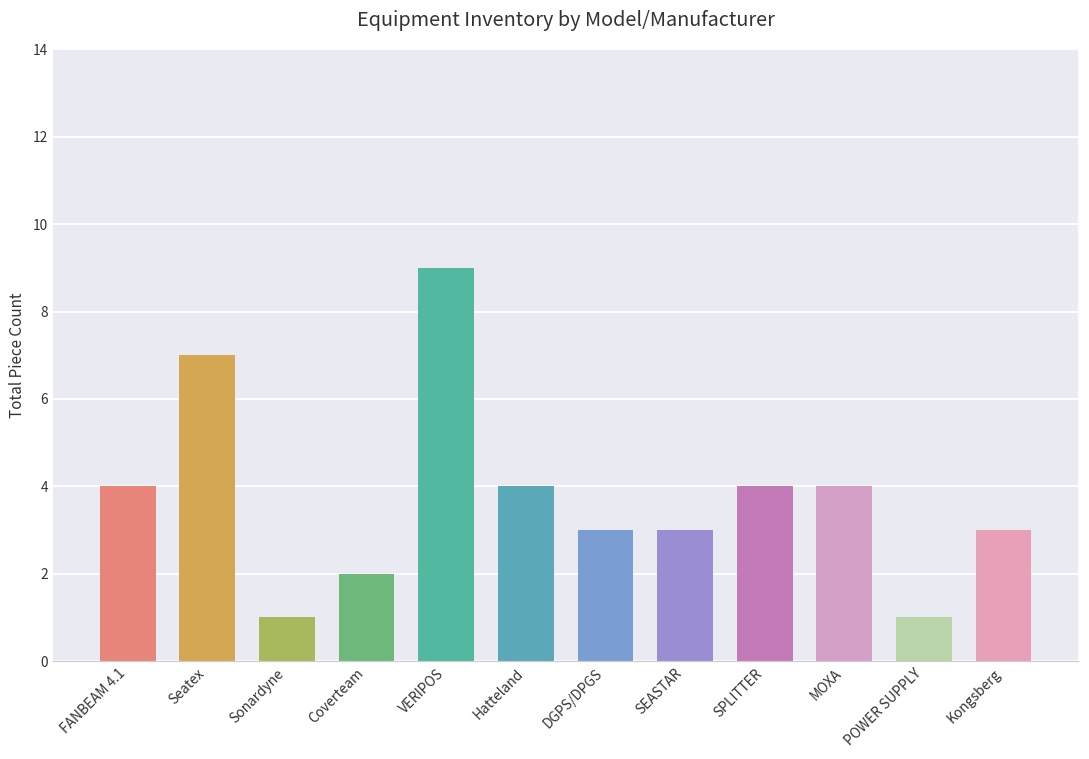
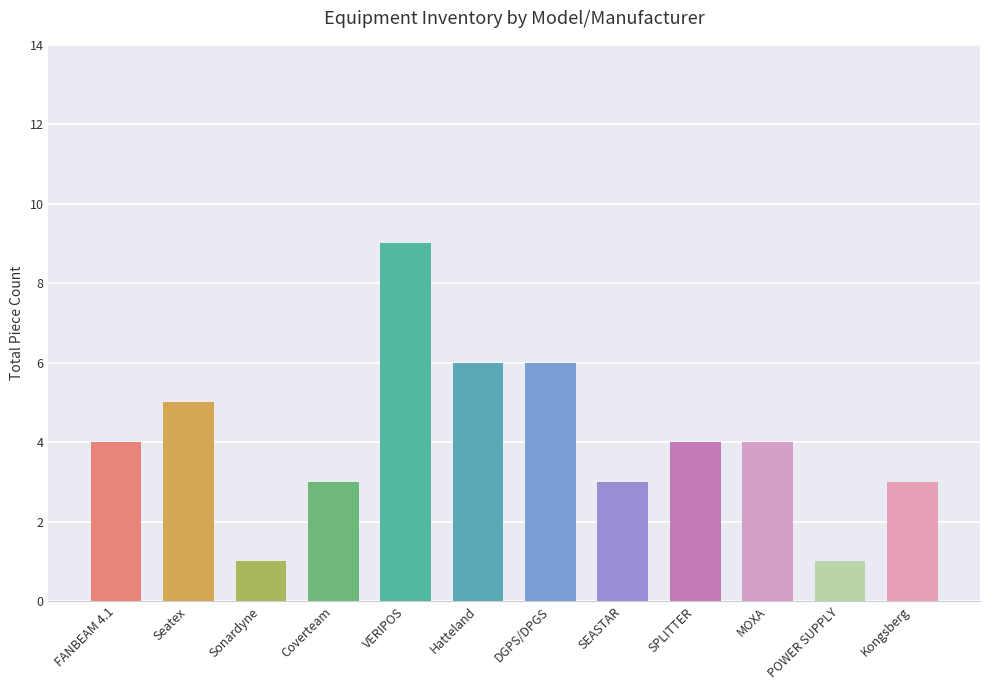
  {
    "FANBEAM 4.1": 4,
-   "Seatex": 7,
+   "Seatex": 5,
    "Sonardyne": 1,
-   "Coverteam": 2,
+   "Coverteam": 3,
    "VERIPOS": 9,
-   "Hatteland": 4,
-   "DGPS/DPGS": 3,
+   "Hatteland": 6,
+   "DGPS/DPGS": 6,
    "SEASTAR": 3,
    "SPLITTER": 4,
    "MOXA": 4,
    "POWER SUPPLY": 1,
    "Kongsberg": 3
  }
